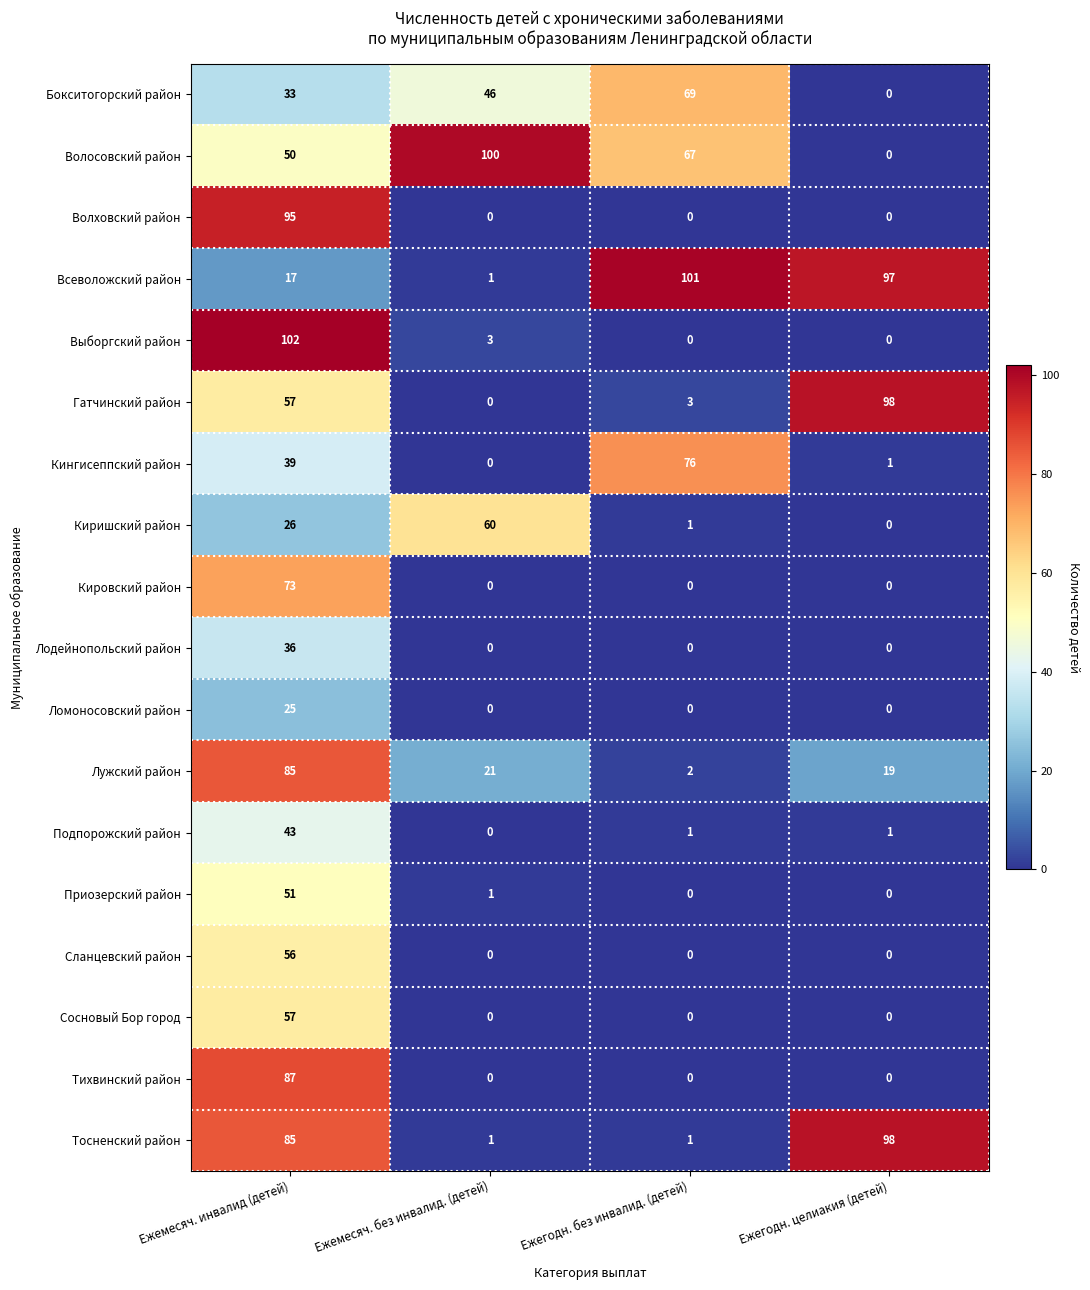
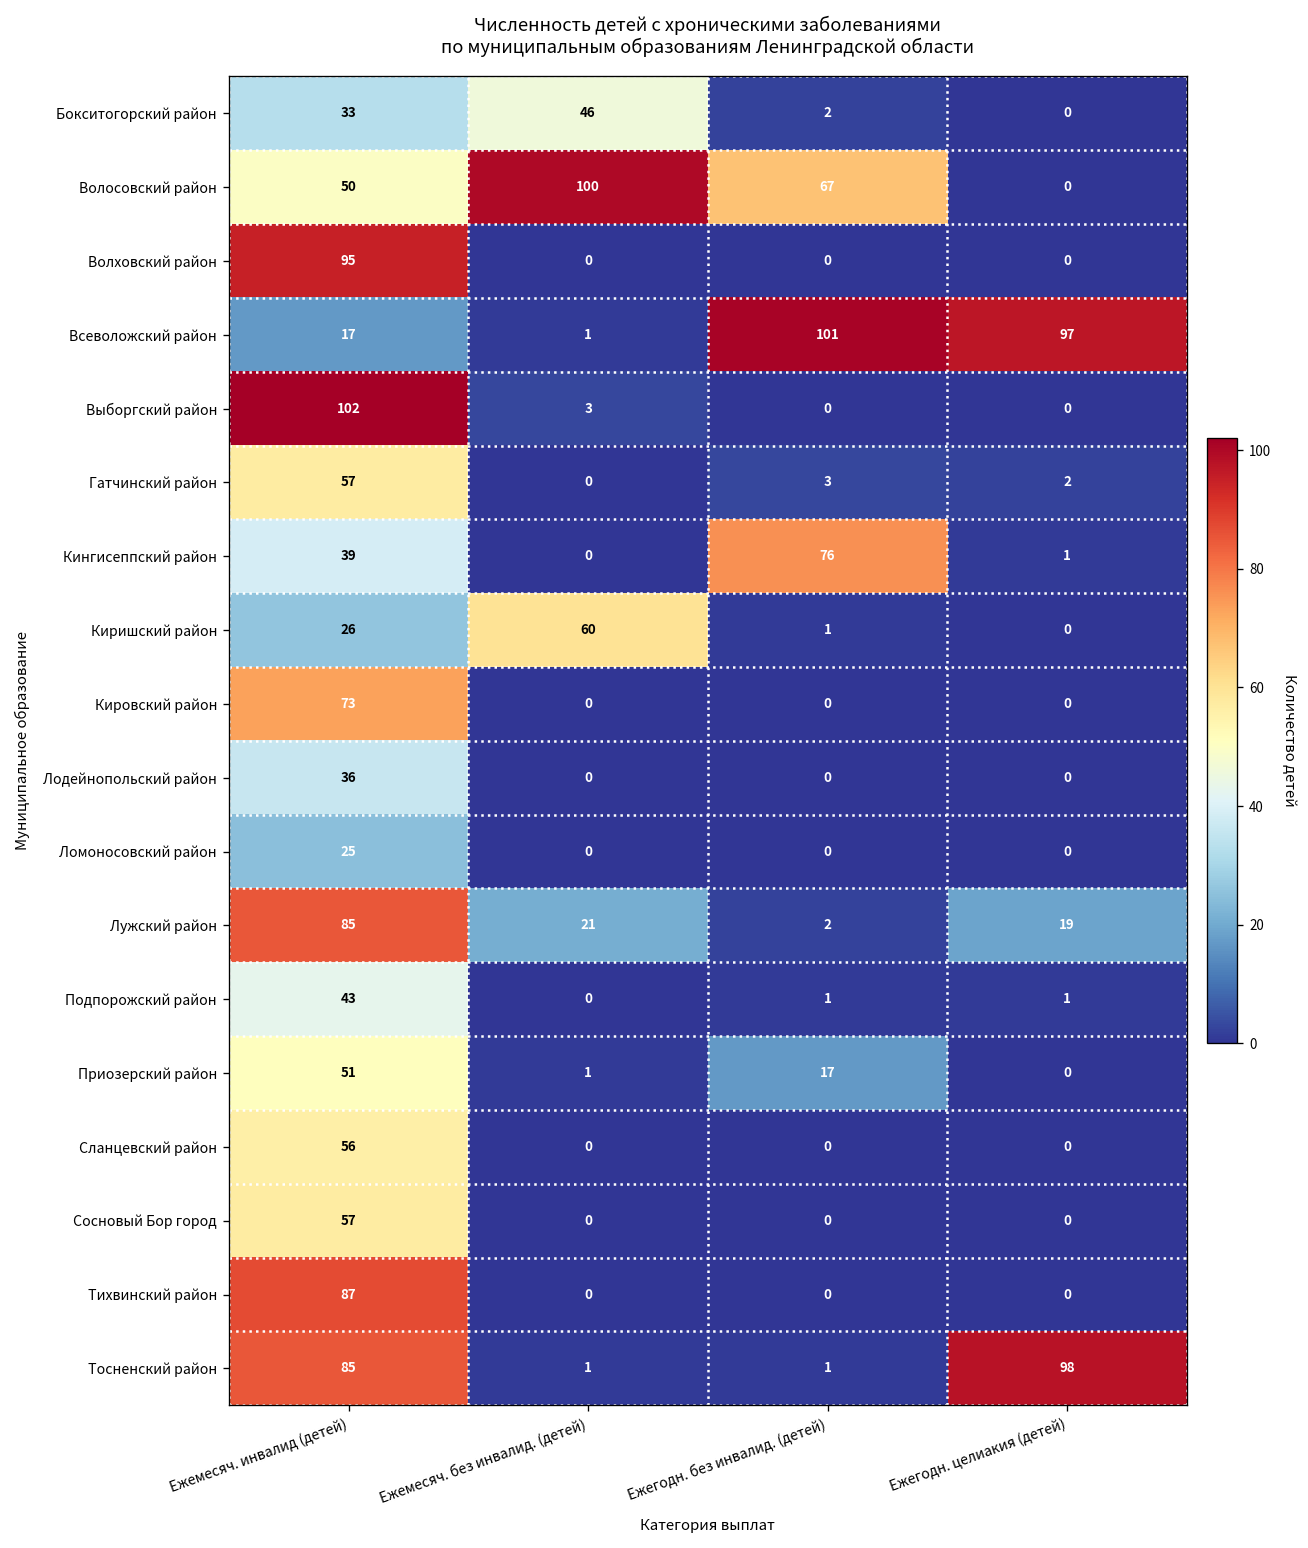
  {
    "Бокситогорский район": {
      "Ежемесяч. инвалид (детей)": 33,
      "Ежемесяч. без инвалид. (детей)": 46,
-     "Ежегодн. без инвалид. (детей)": 69,
+     "Ежегодн. без инвалид. (детей)": 2,
      "Ежегодн. целиакия (детей)": 0
    },
    "Волосовский район": {
      "Ежемесяч. инвалид (детей)": 50,
      "Ежемесяч. без инвалид. (детей)": 100,
      "Ежегодн. без инвалид. (детей)": 67,
      "Ежегодн. целиакия (детей)": 0
    },
    "Волховский район": {
      "Ежемесяч. инвалид (детей)": 95,
      "Ежемесяч. без инвалид. (детей)": 0,
      "Ежегодн. без инвалид. (детей)": 0,
      "Ежегодн. целиакия (детей)": 0
    },
    "Всеволожский район": {
      "Ежемесяч. инвалид (детей)": 17,
      "Ежемесяч. без инвалид. (детей)": 1,
      "Ежегодн. без инвалид. (детей)": 101,
      "Ежегодн. целиакия (детей)": 97
    },
    "Выборгский район": {
      "Ежемесяч. инвалид (детей)": 102,
      "Ежемесяч. без инвалид. (детей)": 3,
      "Ежегодн. без инвалид. (детей)": 0,
      "Ежегодн. целиакия (детей)": 0
    },
    "Гатчинский район": {
      "Ежемесяч. инвалид (детей)": 57,
      "Ежемесяч. без инвалид. (детей)": 0,
      "Ежегодн. без инвалид. (детей)": 3,
-     "Ежегодн. целиакия (детей)": 98
+     "Ежегодн. целиакия (детей)": 2
    },
    "Кингисеппский район": {
      "Ежемесяч. инвалид (детей)": 39,
      "Ежемесяч. без инвалид. (детей)": 0,
      "Ежегодн. без инвалид. (детей)": 76,
      "Ежегодн. целиакия (детей)": 1
    },
    "Киришский район": {
      "Ежемесяч. инвалид (детей)": 26,
      "Ежемесяч. без инвалид. (детей)": 60,
      "Ежегодн. без инвалид. (детей)": 1,
      "Ежегодн. целиакия (детей)": 0
    },
    "Кировский район": {
      "Ежемесяч. инвалид (детей)": 73,
      "Ежемесяч. без инвалид. (детей)": 0,
      "Ежегодн. без инвалид. (детей)": 0,
      "Ежегодн. целиакия (детей)": 0
    },
    "Лодейнопольский район": {
      "Ежемесяч. инвалид (детей)": 36,
      "Ежемесяч. без инвалид. (детей)": 0,
      "Ежегодн. без инвалид. (детей)": 0,
      "Ежегодн. целиакия (детей)": 0
    },
    "Ломоносовский район": {
      "Ежемесяч. инвалид (детей)": 25,
      "Ежемесяч. без инвалид. (детей)": 0,
      "Ежегодн. без инвалид. (детей)": 0,
      "Ежегодн. целиакия (детей)": 0
    },
    "Лужский район": {
      "Ежемесяч. инвалид (детей)": 85,
      "Ежемесяч. без инвалид. (детей)": 21,
      "Ежегодн. без инвалид. (детей)": 2,
      "Ежегодн. целиакия (детей)": 19
    },
    "Подпорожский район": {
      "Ежемесяч. инвалид (детей)": 43,
      "Ежемесяч. без инвалид. (детей)": 0,
      "Ежегодн. без инвалид. (детей)": 1,
      "Ежегодн. целиакия (детей)": 1
    },
    "Приозерский район": {
      "Ежемесяч. инвалид (детей)": 51,
      "Ежемесяч. без инвалид. (детей)": 1,
-     "Ежегодн. без инвалид. (детей)": 0,
+     "Ежегодн. без инвалид. (детей)": 17,
      "Ежегодн. целиакия (детей)": 0
    },
    "Сланцевский район": {
      "Ежемесяч. инвалид (детей)": 56,
      "Ежемесяч. без инвалид. (детей)": 0,
      "Ежегодн. без инвалид. (детей)": 0,
      "Ежегодн. целиакия (детей)": 0
    },
    "Сосновый Бор город": {
      "Ежемесяч. инвалид (детей)": 57,
      "Ежемесяч. без инвалид. (детей)": 0,
      "Ежегодн. без инвалид. (детей)": 0,
      "Ежегодн. целиакия (детей)": 0
    },
    "Тихвинский район": {
      "Ежемесяч. инвалид (детей)": 87,
      "Ежемесяч. без инвалид. (детей)": 0,
      "Ежегодн. без инвалид. (детей)": 0,
      "Ежегодн. целиакия (детей)": 0
    },
    "Тосненский район": {
      "Ежемесяч. инвалид (детей)": 85,
      "Ежемесяч. без инвалид. (детей)": 1,
      "Ежегодн. без инвалид. (детей)": 1,
      "Ежегодн. целиакия (детей)": 98
    }
  }
